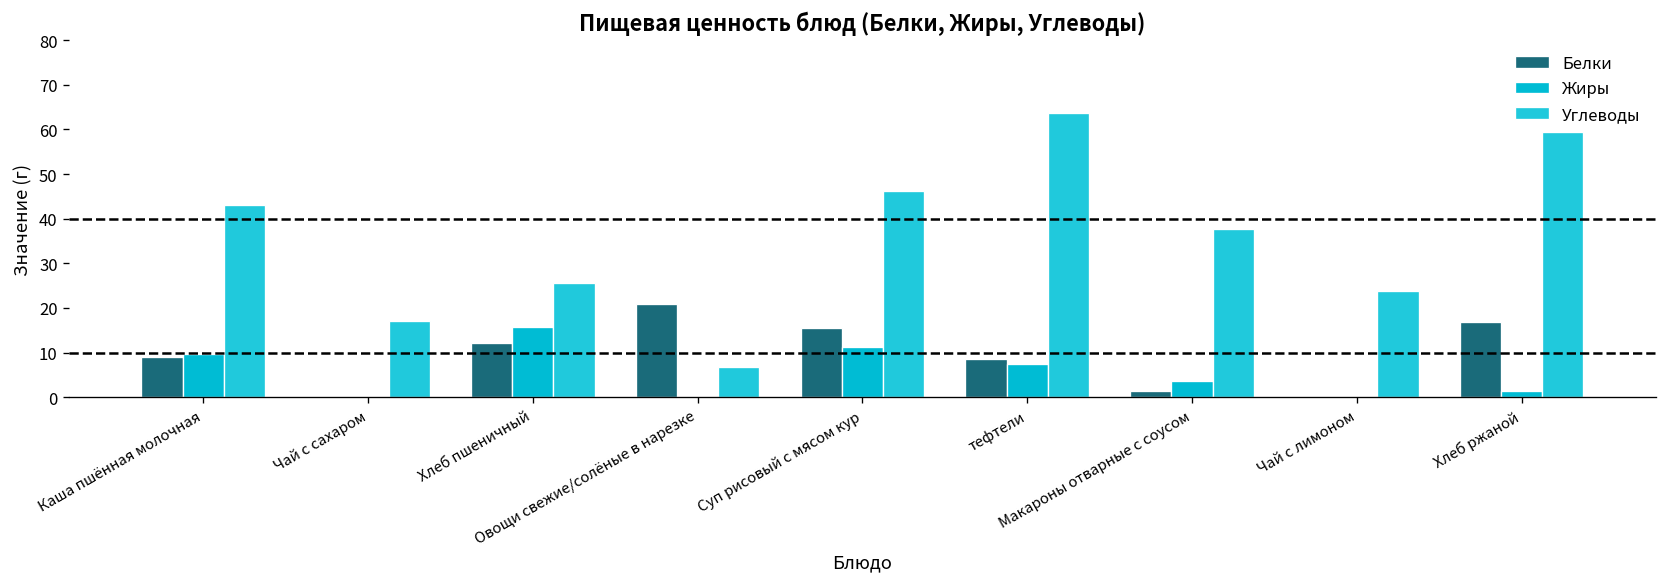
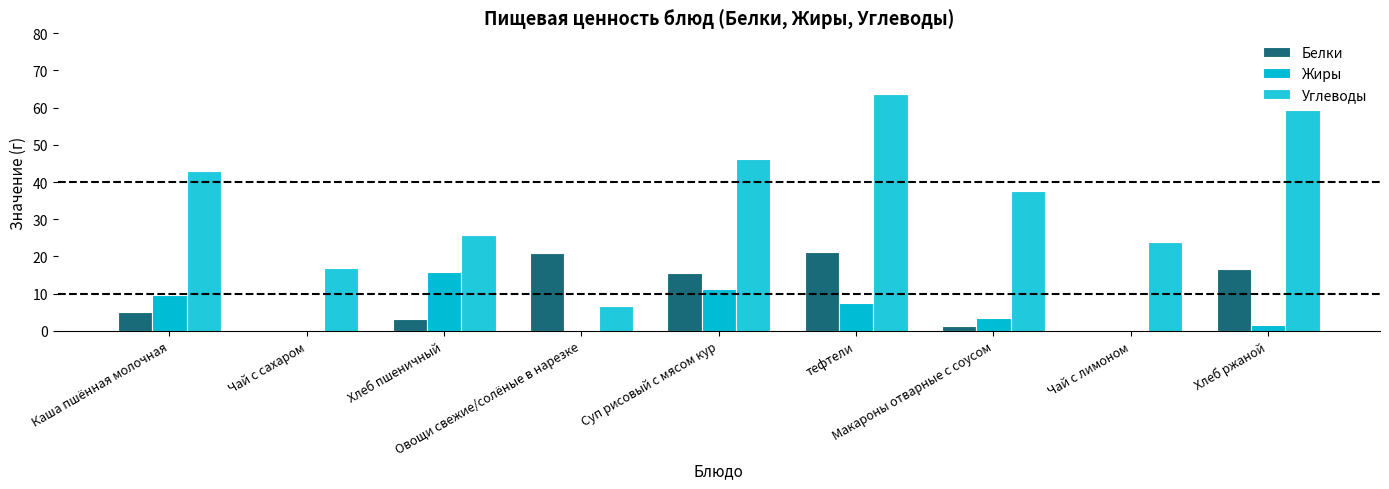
  {
    "Белки": {
-     "Каша пшённая молочная": 9,
+     "Каша пшённая молочная": 5,
      "Чай с сахаром": 0,
-     "Хлеб пшеничный": 12,
+     "Хлеб пшеничный": 3,
      "Овощи свежие/солёные в нарезке": 21,
      "Суп рисовый с мясом кур": 16,
-     "тефтели": 9,
+     "тефтели": 21,
      "Макароны отварные с соусом": 1,
      "Чай с лимоном": 0,
      "Хлеб ржаной": 17
    }
  }
